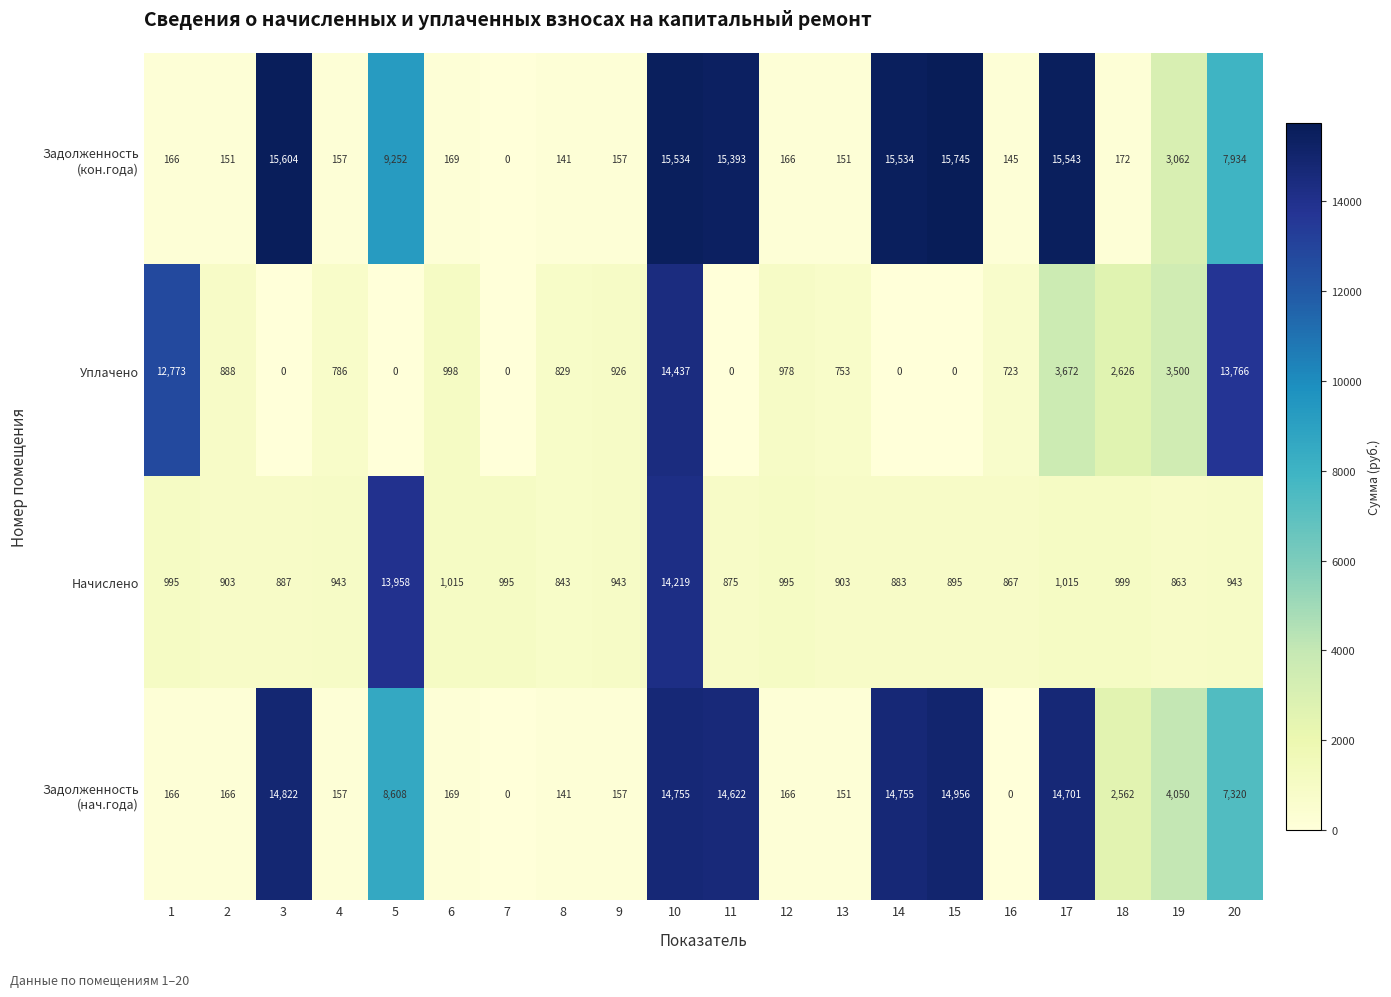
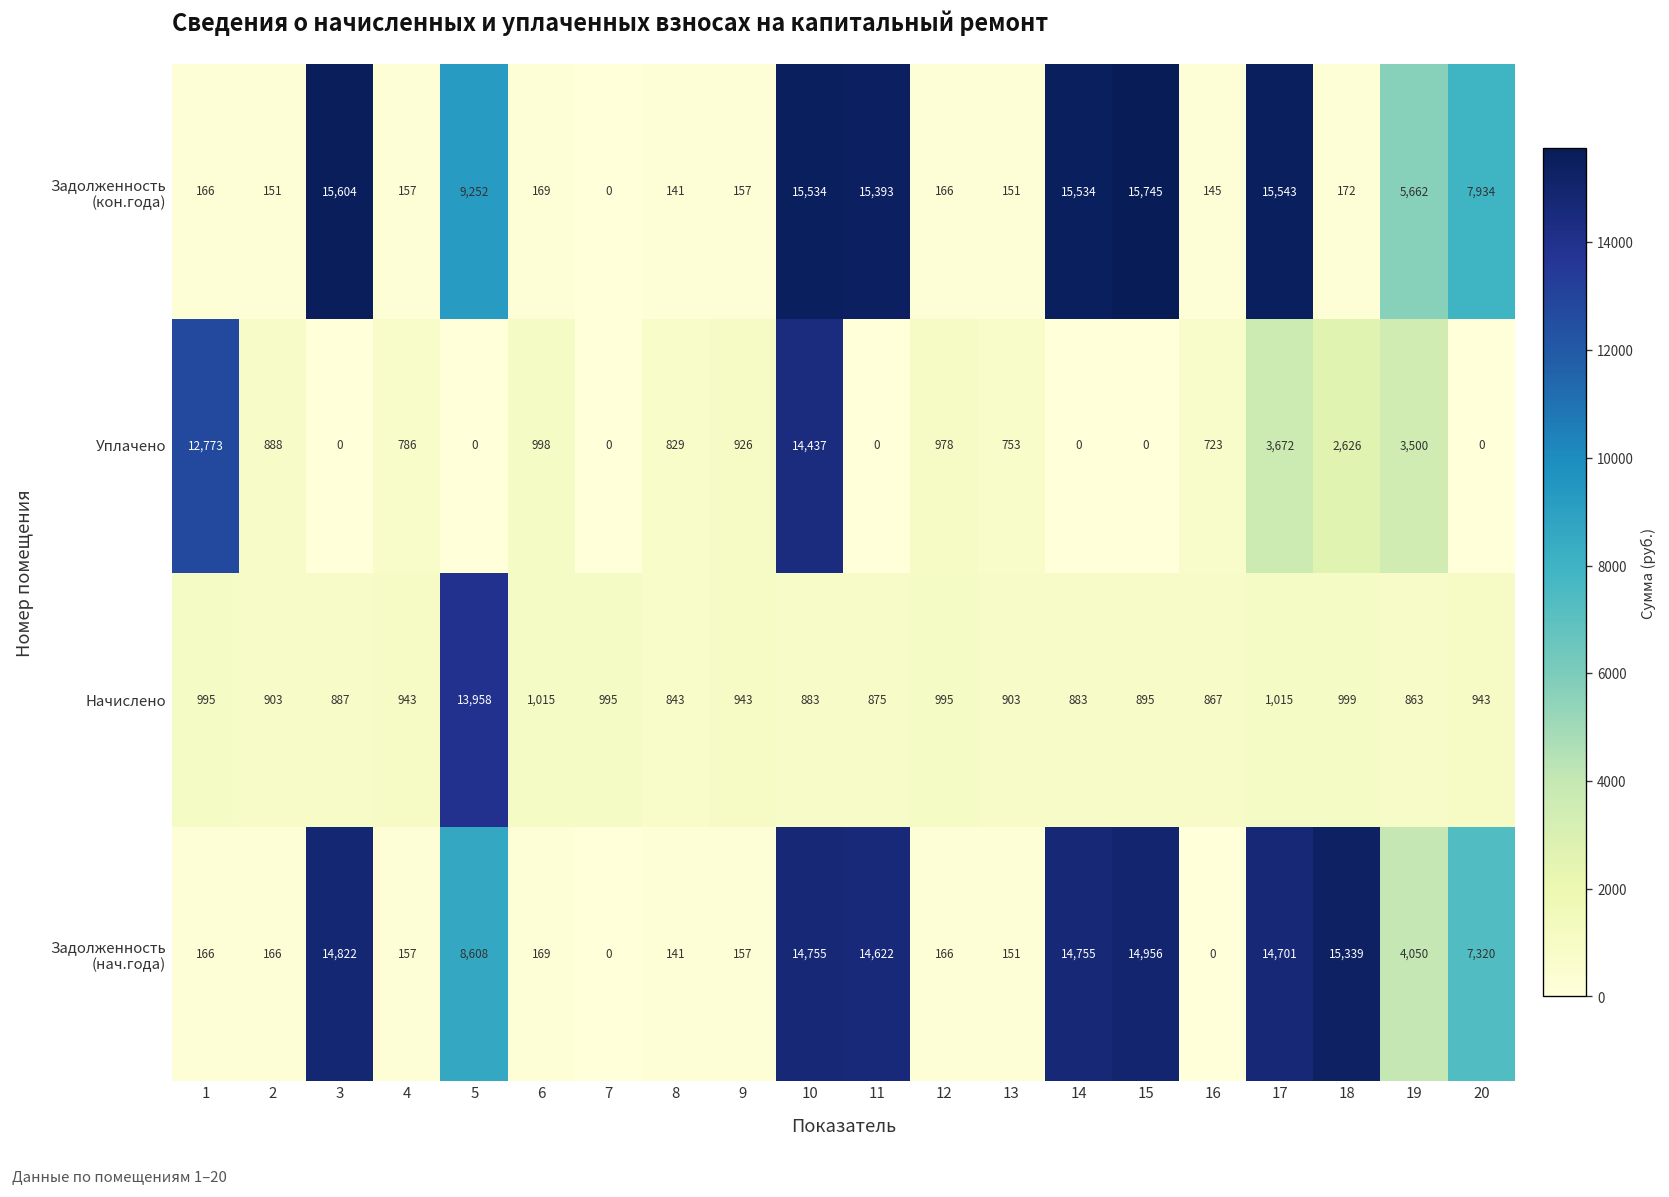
  {
    "Задолженность (кон.года)": {
      "1": "166",
      "2": "151",
      "3": "15,604",
      "4": "157",
      "5": "9,252",
      "6": "169",
      "7": "0",
      "8": "141",
      "9": "157",
      "10": "15,534",
      "11": "15,393",
      "12": "166",
      "13": "151",
      "14": "15,534",
      "15": "15,745",
      "16": "145",
      "17": "15,543",
      "18": "172",
-     "19": "3,062",
+     "19": "5,662",
      "20": "7,934"
    },
    "Уплачено": {
      "1": "12,773",
      "2": "888",
      "3": "0",
      "4": "786",
      "5": "0",
      "6": "998",
      "7": "0",
      "8": "829",
      "9": "926",
      "10": "14,437",
      "11": "0",
      "12": "978",
      "13": "753",
      "14": "0",
      "15": "0",
      "16": "723",
      "17": "3,672",
      "18": "2,626",
      "19": "3,500",
-     "20": "13,766"
+     "20": "0"
    },
    "Начислено": {
      "1": "995",
      "2": "903",
      "3": "887",
      "4": "943",
      "5": "13,958",
      "6": "1,015",
      "7": "995",
      "8": "843",
      "9": "943",
-     "10": "14,219",
+     "10": "883",
      "11": "875",
      "12": "995",
      "13": "903",
      "14": "883",
      "15": "895",
      "16": "867",
      "17": "1,015",
      "18": "999",
      "19": "863",
      "20": "943"
    },
    "Задолженность (нач.года)": {
      "1": "166",
      "2": "166",
      "3": "14,822",
      "4": "157",
      "5": "8,608",
      "6": "169",
      "7": "0",
      "8": "141",
      "9": "157",
      "10": "14,755",
      "11": "14,622",
      "12": "166",
      "13": "151",
      "14": "14,755",
      "15": "14,956",
      "16": "0",
      "17": "14,701",
-     "18": "2,562",
+     "18": "15,339",
      "19": "4,050",
      "20": "7,320"
    }
  }
